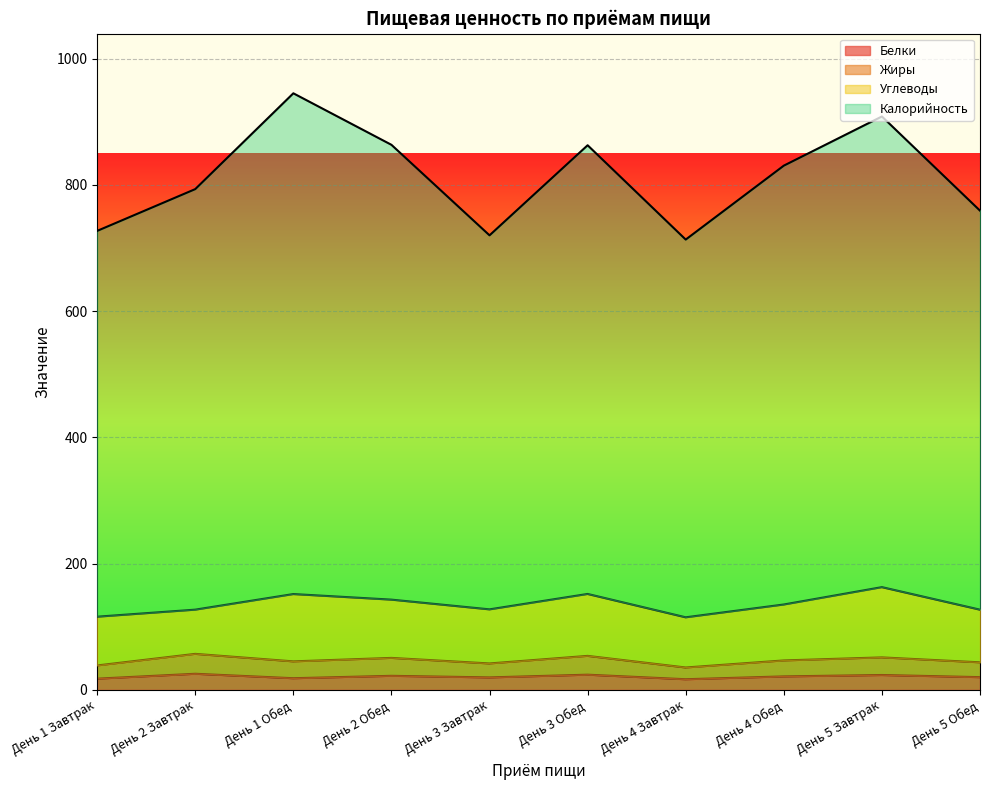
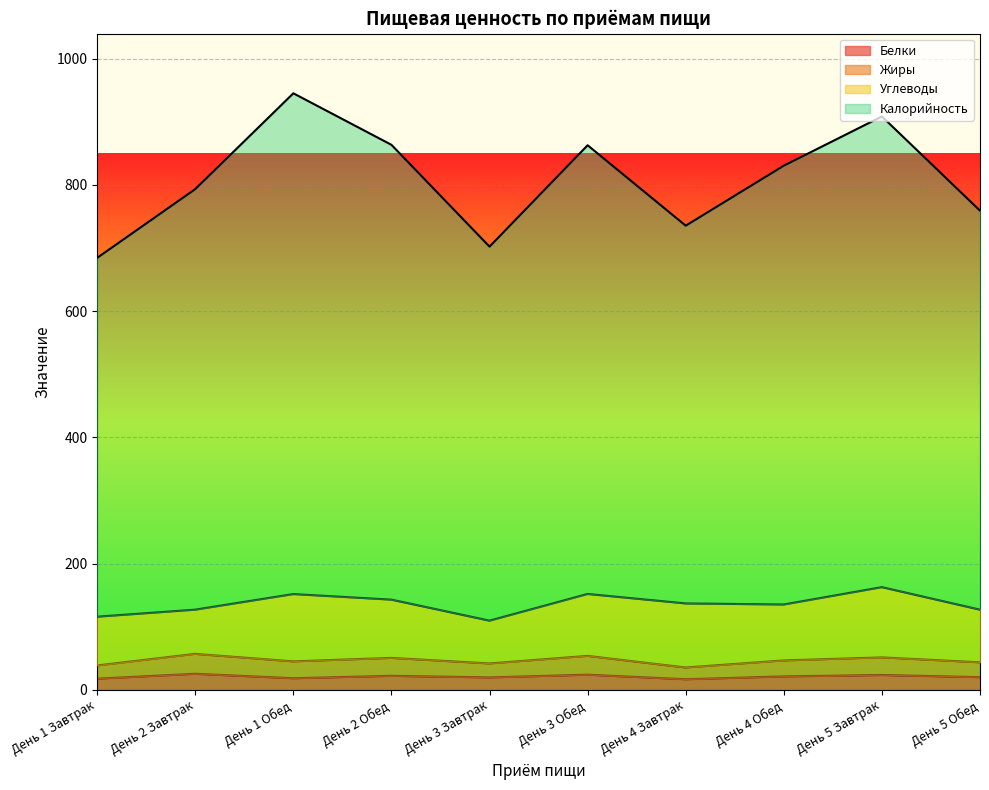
  {
    "Углеводы": {
      "День 1 Завтрак": 80,
      "День 2 Завтрак": 70,
      "День 1 Обед": 110,
      "День 2 Обед": 90,
-     "День 3 Завтрак": 90,
+     "День 3 Завтрак": 70,
      "День 3 Обед": 100,
-     "День 4 Завтрак": 80,
+     "День 4 Завтрак": 100,
      "День 4 Обед": 90,
      "День 5 Завтрак": 110,
      "День 5 Обед": 80
    },
    "Калорийность": {
-     "День 1 Завтрак": 610,
+     "День 1 Завтрак": 570,
      "День 2 Завтрак": 670,
      "День 1 Обед": 790,
      "День 2 Обед": 720,
      "День 3 Завтрак": 590,
      "День 3 Обед": 710,
      "День 4 Завтрак": 600,
      "День 4 Обед": 700,
      "День 5 Обед": 630
    }
  }
